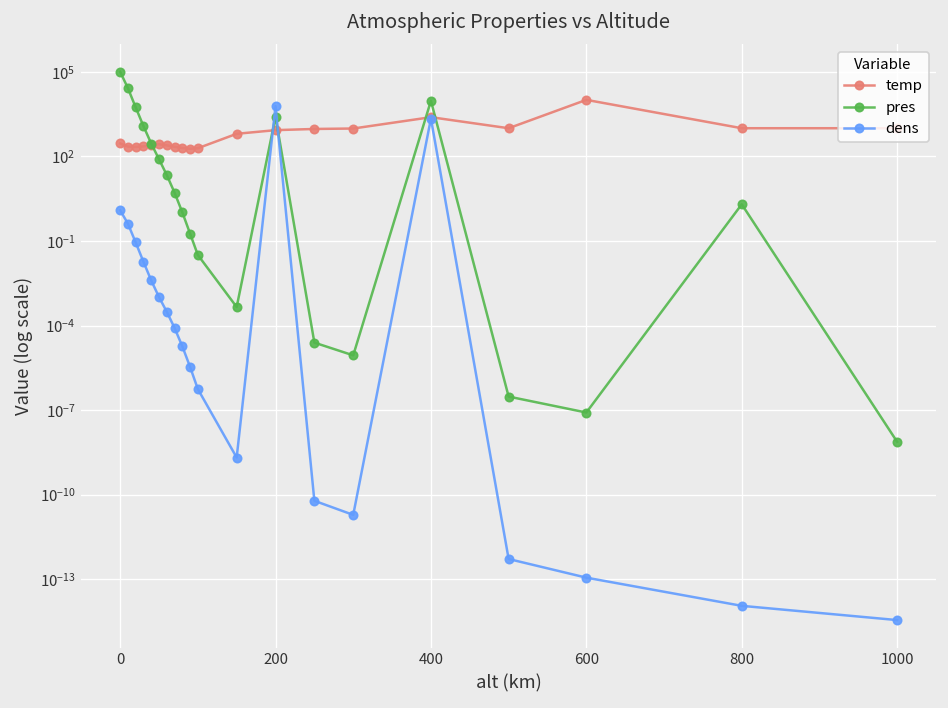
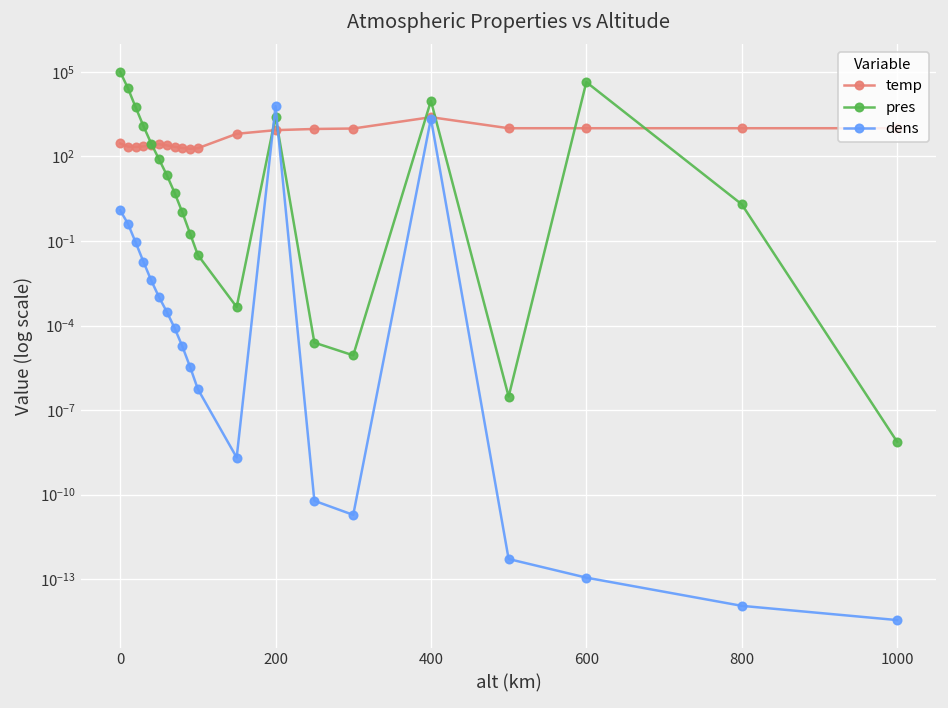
  {
    "temp": {
      "0": 300,
      "200": 900,
-     "600": 10000,
+     "600": 1000,
      "800": 1000
    },
    "pres": {
      "0": 100000,
      "200": 3000,
      "400": 9000,
-     "600": 0,
+     "600": 40000,
      "800": 2,
      "1000": 0.000000008
    },
    "dens": {
      "0": 1,
      "200": 6000,
      "600": 0.000000000000,
      "800": 0.000000000000,
      "1000": 0.000000000000
    }
  }
